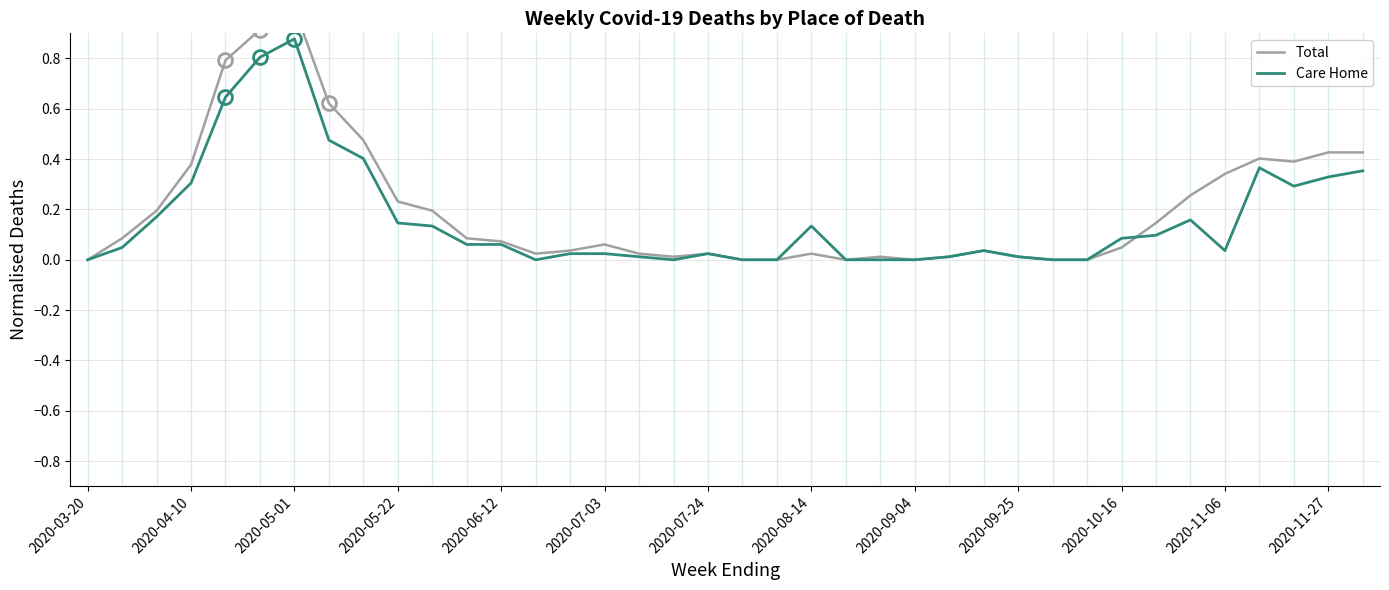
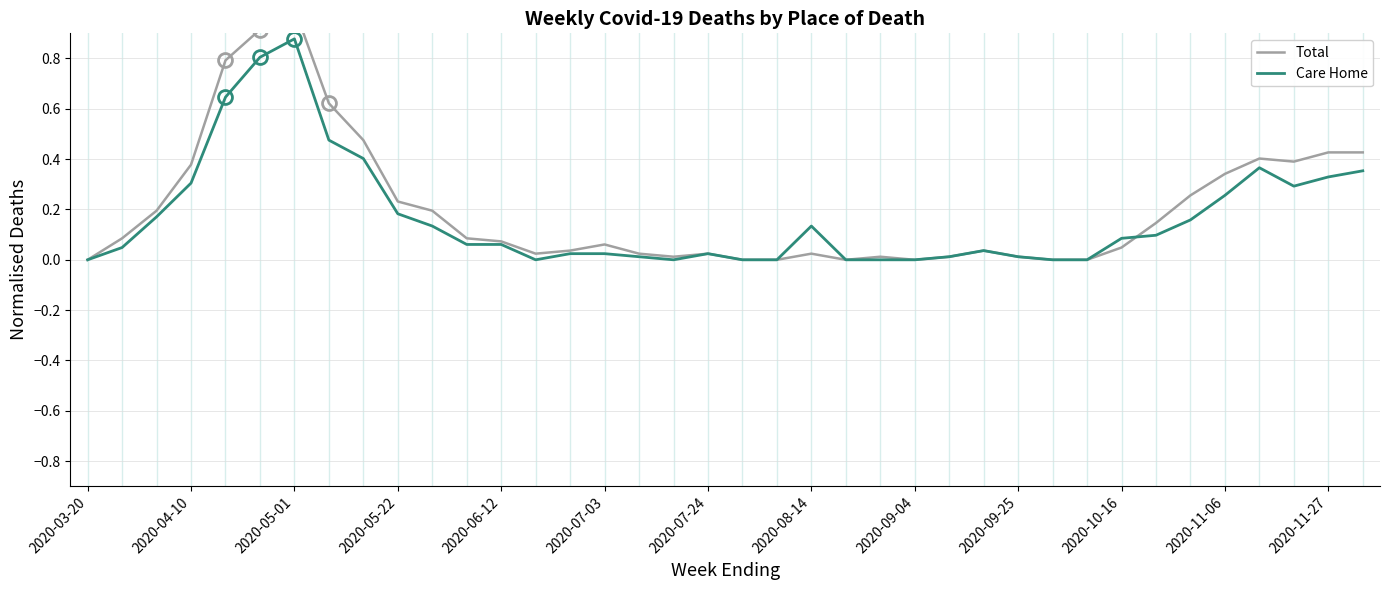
  {
    "Total": {
      "2020-04-10": 0.38,
      "2020-05-22": 0.23,
      "2020-06-12": 0.07,
      "2020-07-03": 0.06,
      "2020-08-14": 0.02,
      "2020-10-16": 0.05,
      "2020-11-06": 0.34,
      "2020-11-27": 0.43
    },
    "Care Home": {
      "2020-04-10": 0.30,
-     "2020-05-22": 0.15,
+     "2020-05-22": 0.18,
      "2020-06-12": 0.06,
      "2020-07-03": 0.02,
      "2020-08-14": 0.13,
      "2020-10-16": 0.09,
-     "2020-11-06": 0.04,
+     "2020-11-06": 0.26,
      "2020-11-27": 0.33
    }
  }
